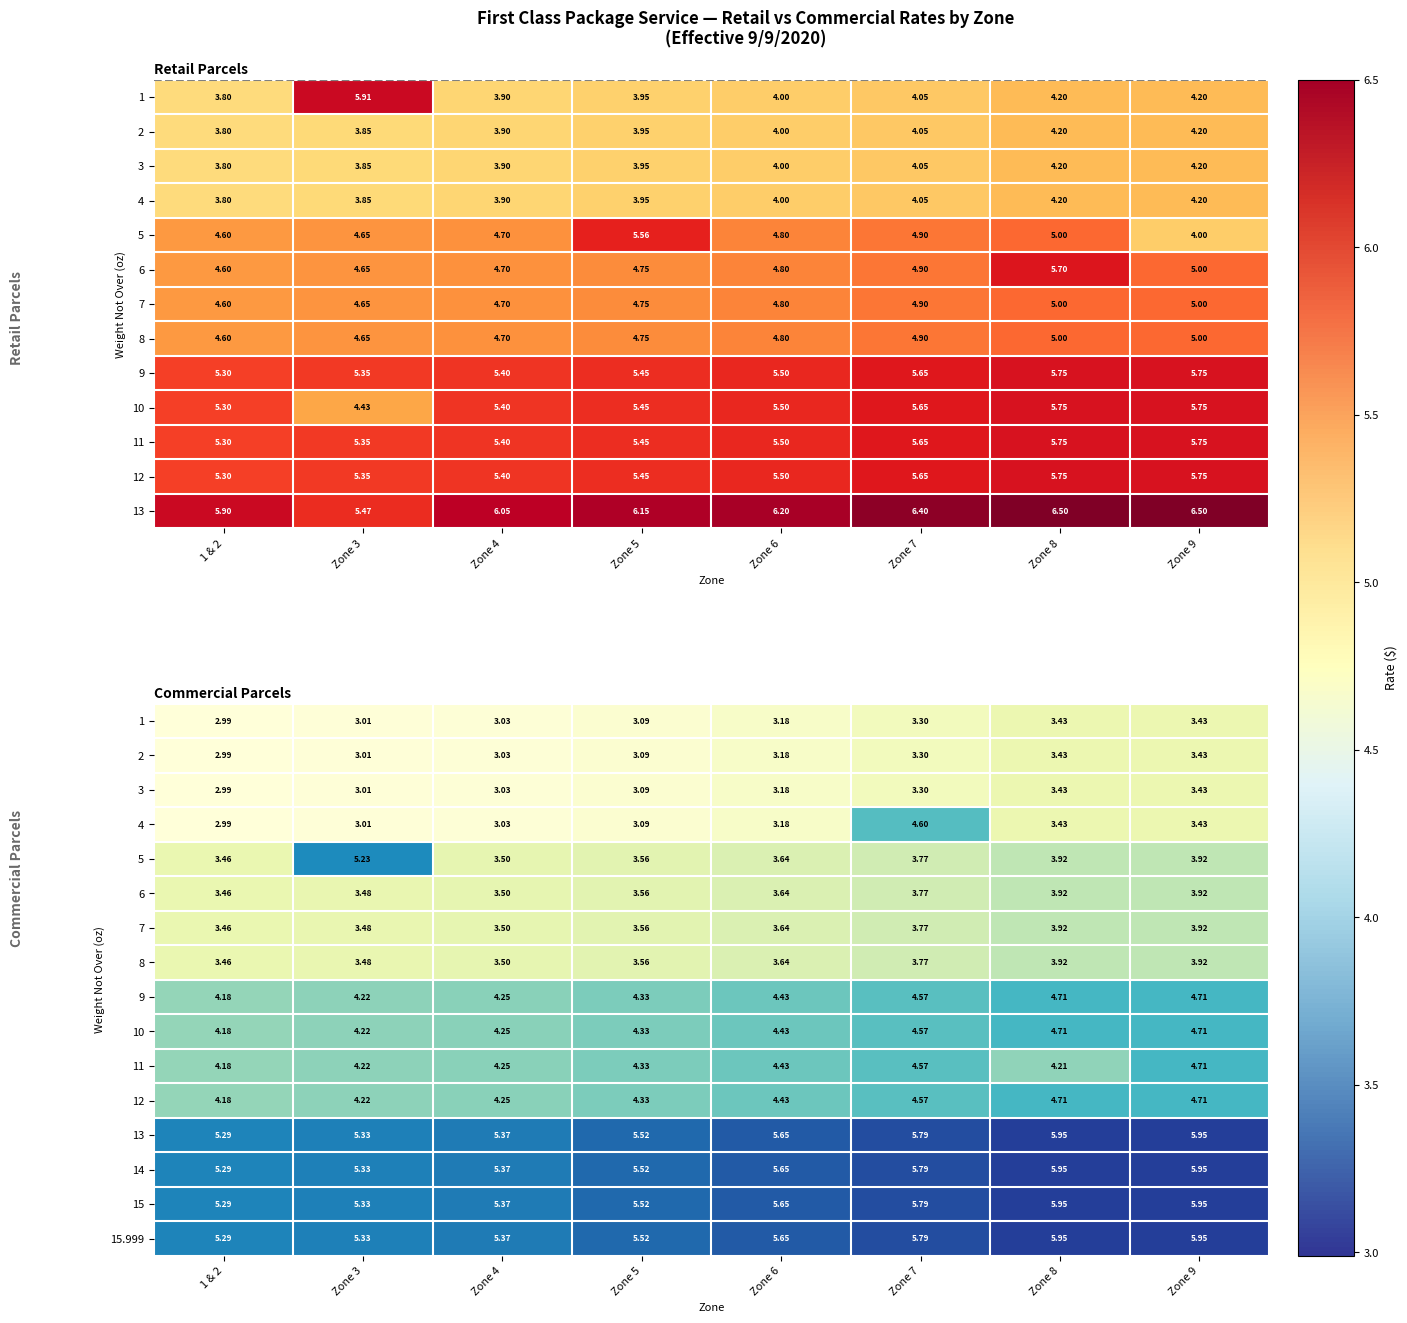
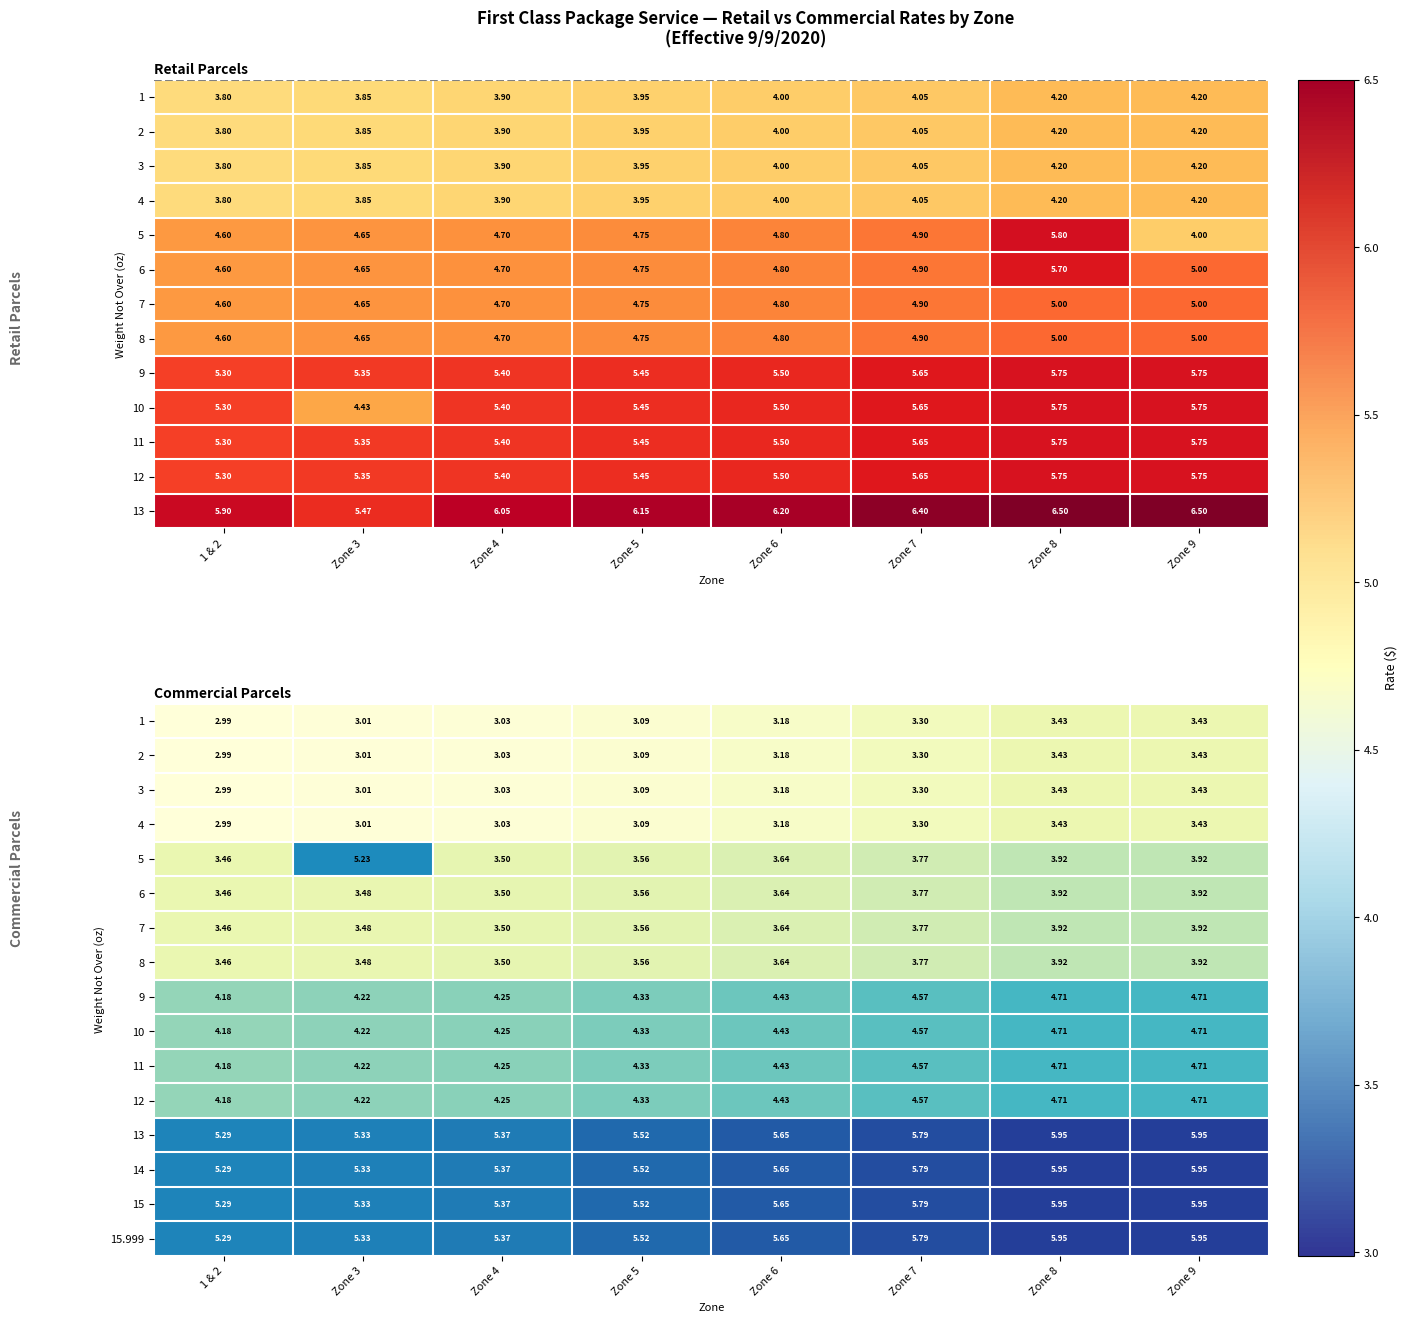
  {
    "Retail Parcels": {
      "1": {
        "1 & 2": 3.80,
-       "Zone 3": 5.91,
+       "Zone 3": 3.85,
        "Zone 4": 3.90,
        "Zone 5": 3.95,
        "Zone 6": 4.00,
        "Zone 7": 4.05,
        "Zone 8": 4.20,
        "Zone 9": 4.20
      },
      "5": {
        "1 & 2": 4.60,
        "Zone 3": 4.65,
        "Zone 4": 4.70,
-       "Zone 5": 5.56,
+       "Zone 5": 4.75,
        "Zone 6": 4.80,
        "Zone 7": 4.90,
-       "Zone 8": 5.00,
+       "Zone 8": 5.80,
        "Zone 9": 4.00
      }
    },
    "Commercial Parcels": {
      "4": {
        "1 & 2": 2.99,
        "Zone 3": 3.01,
        "Zone 4": 3.03,
        "Zone 5": 3.09,
        "Zone 6": 3.18,
-       "Zone 7": 4.60,
+       "Zone 7": 3.30,
        "Zone 8": 3.43,
        "Zone 9": 3.43
      },
      "11": {
        "1 & 2": 4.18,
        "Zone 3": 4.22,
        "Zone 4": 4.25,
        "Zone 5": 4.33,
        "Zone 6": 4.43,
        "Zone 7": 4.57,
-       "Zone 8": 4.21,
+       "Zone 8": 4.71,
        "Zone 9": 4.71
      }
    }
  }
